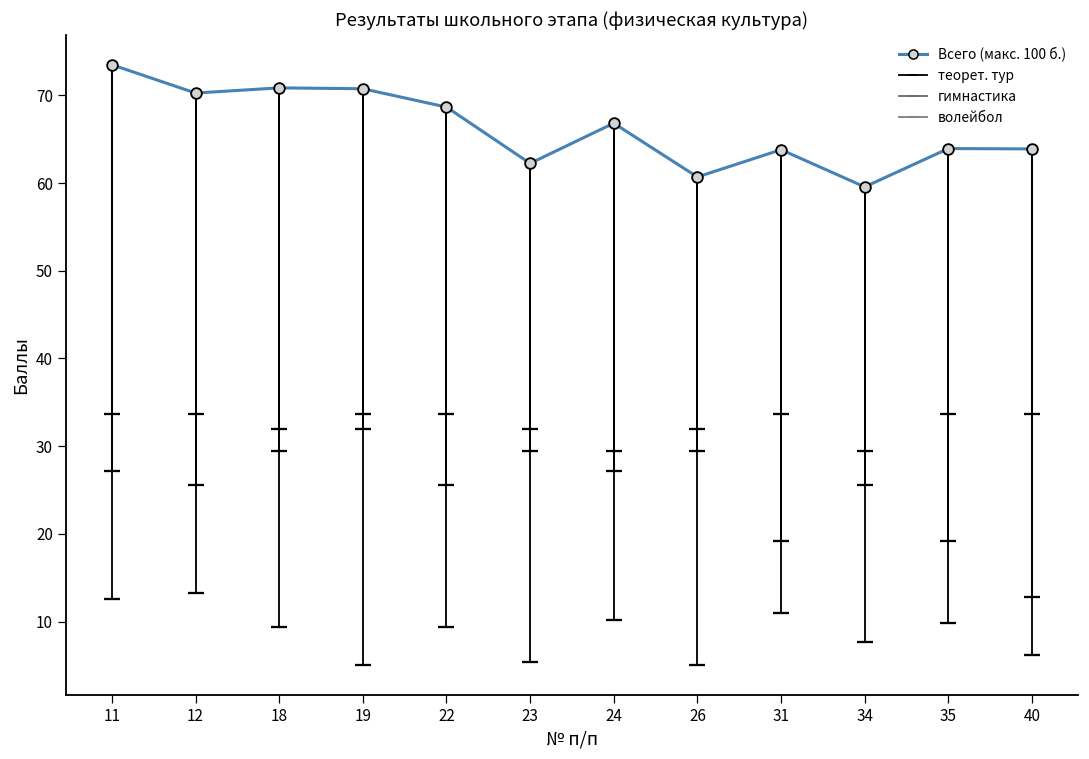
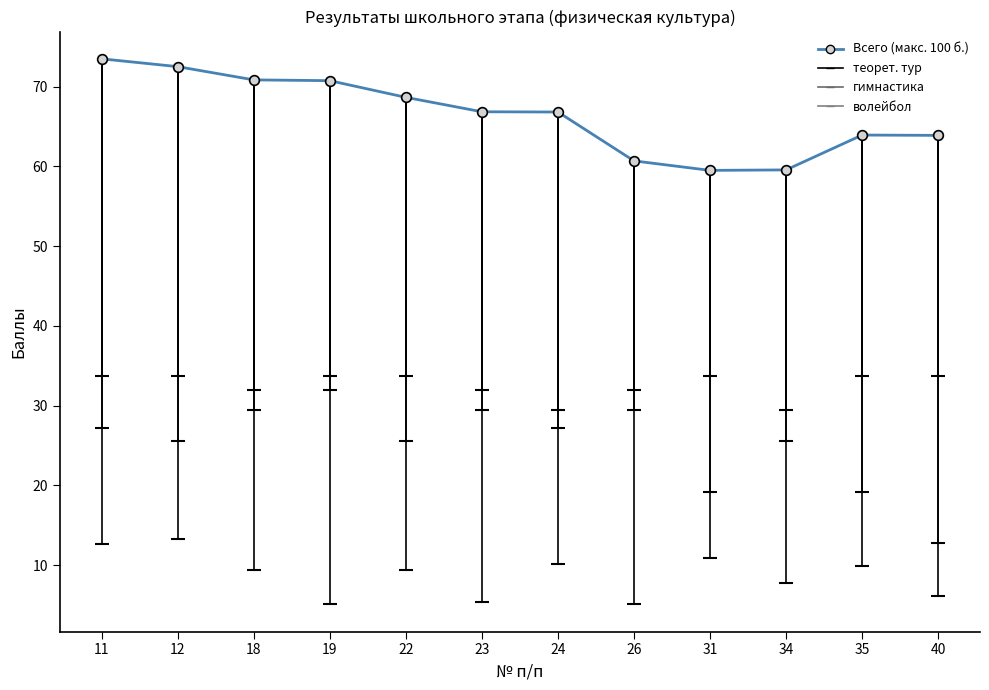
  {
    "Всего (макс. 100 б.)": {
-     "12": 70,
-     "23": 62,
-     "31": 64
+     "12": 73,
+     "23": 67,
+     "31": 60
    }
  }
